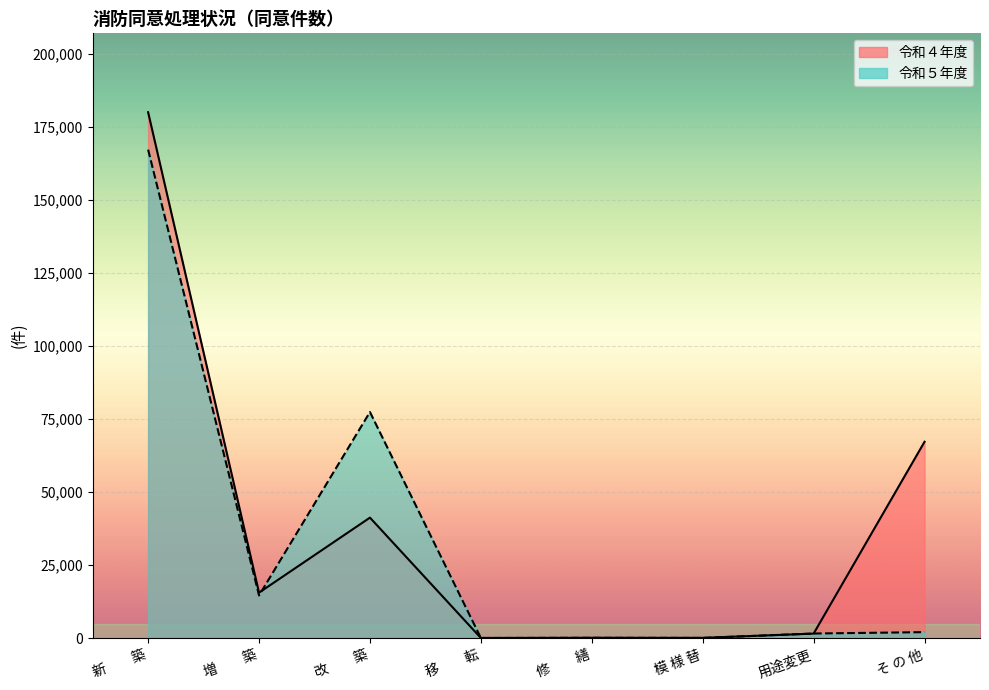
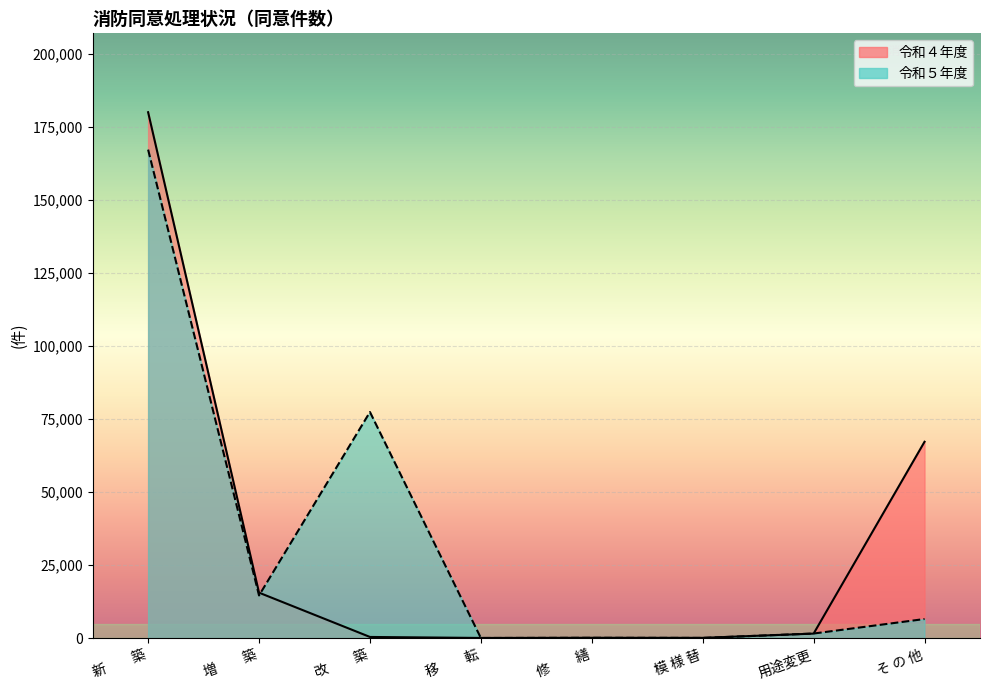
  {
    "令和４年度": {
      "新 築": "180,000",
      "増 築": "16,000",
-     "改 築": "41,000",
+     "改 築": "0",
      "そ の 他": "67,000"
    },
    "令和５年度": {
      "新 築": "167,000",
      "増 築": "15,000",
      "改 築": "77,000",
-     "そ の 他": "2,000"
+     "そ の 他": "7,000"
    }
  }
